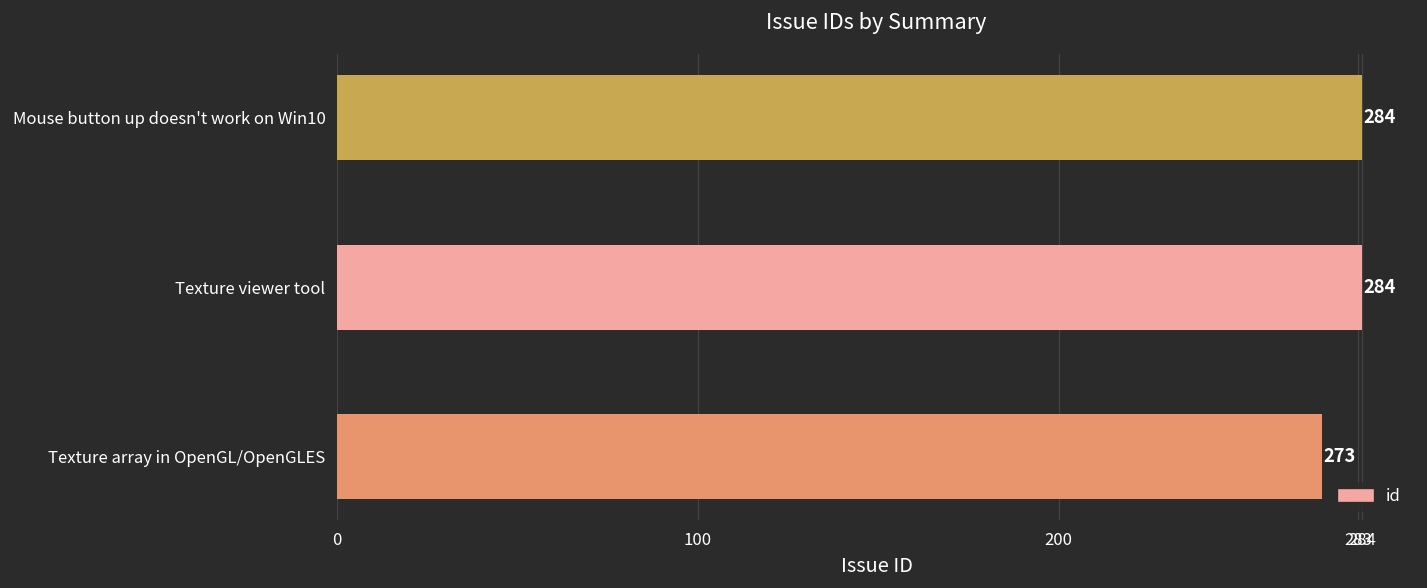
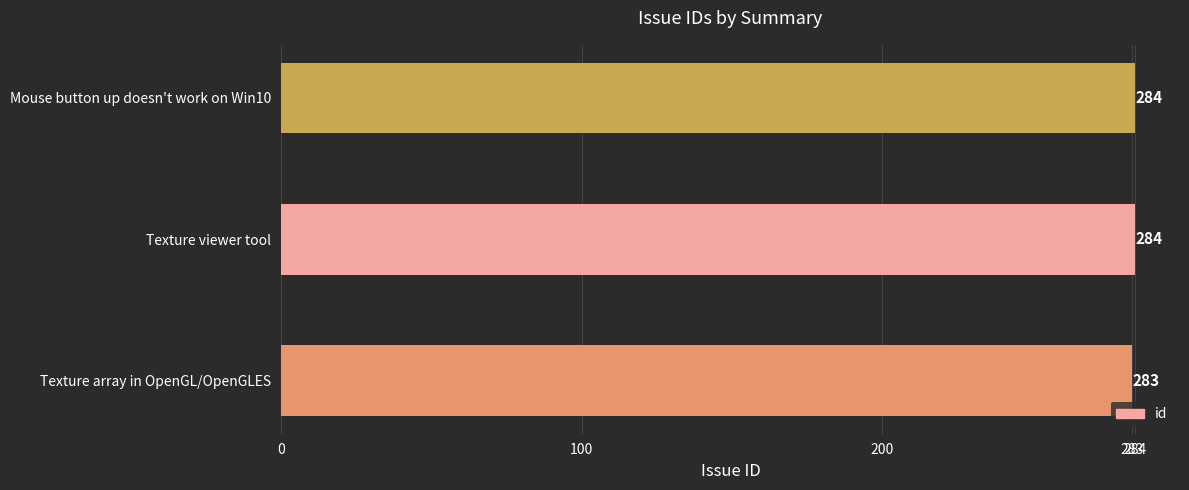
  {
    "Mouse button up doesn't work on Win10": 284,
    "Texture viewer tool": 284,
-   "Texture array in OpenGL/OpenGLES": 273
+   "Texture array in OpenGL/OpenGLES": 283
  }
